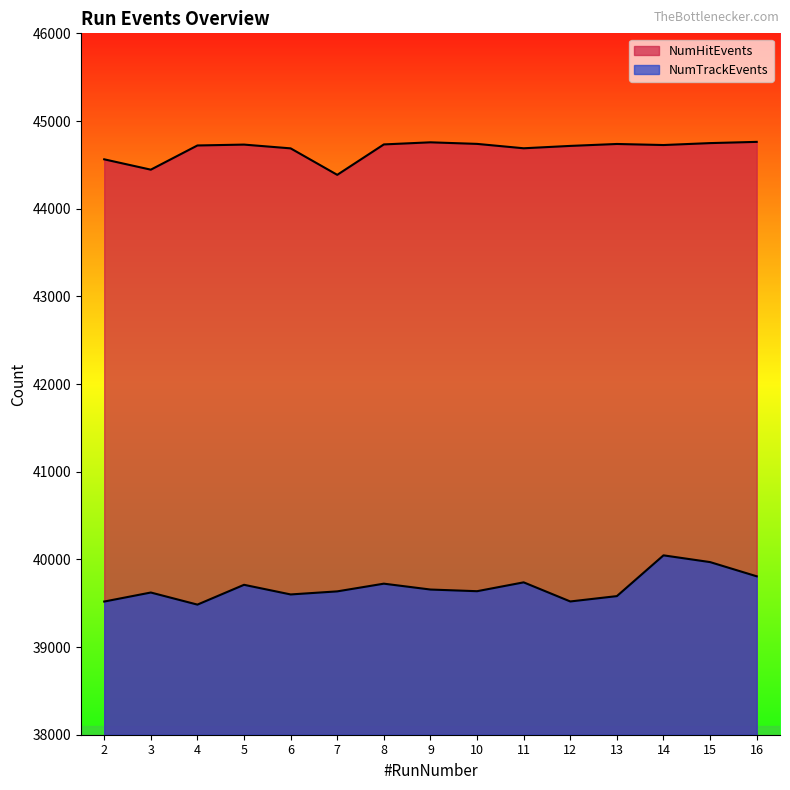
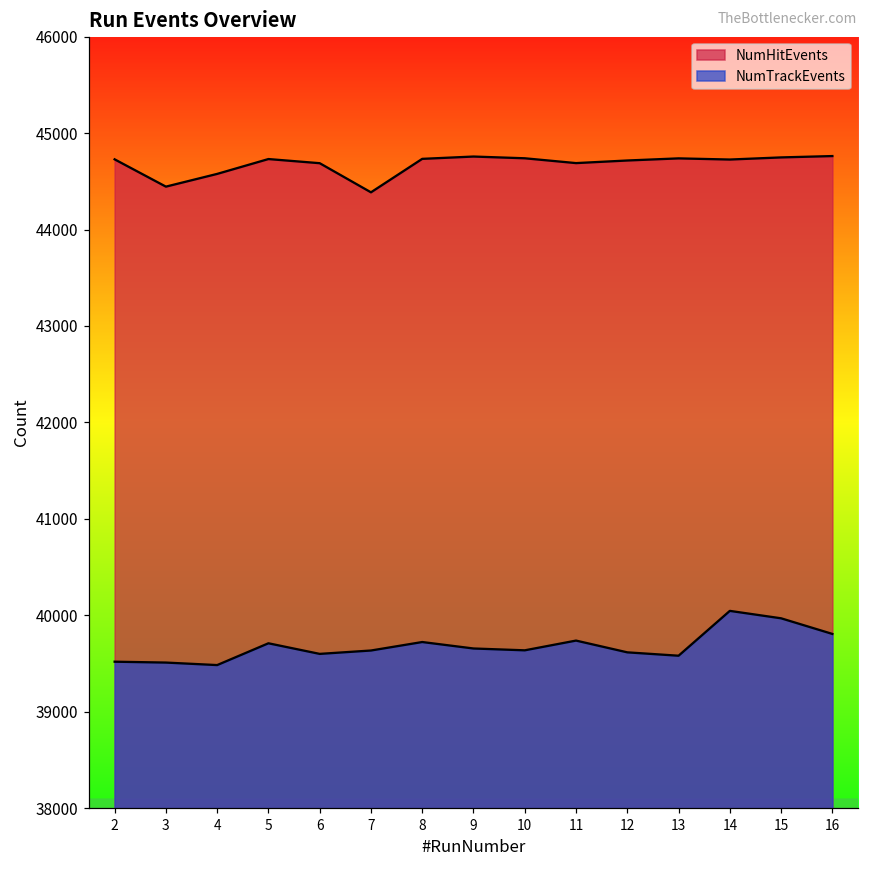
  {
    "NumHitEvents": {
-     "2": 44600,
+     "2": 44700,
      "3": 44400,
-     "4": 44700,
+     "4": 44600,
      "5": 44700,
      "6": 44700,
      "7": 44400,
      "8": 44700,
      "9": 44800,
      "10": 44700,
      "11": 44700,
      "12": 44700,
      "13": 44700,
      "14": 44700,
      "15": 44700,
      "16": 44800
    },
    "NumTrackEvents": {
      "2": 39500,
-     "3": 39600,
+     "3": 39500,
      "4": 39500,
      "5": 39700,
      "6": 39600,
      "7": 39600,
      "8": 39700,
      "9": 39700,
      "10": 39600,
      "11": 39700,
-     "12": 39500,
+     "12": 39600,
      "13": 39600,
      "14": 40000,
      "15": 40000,
      "16": 39800
    }
  }
